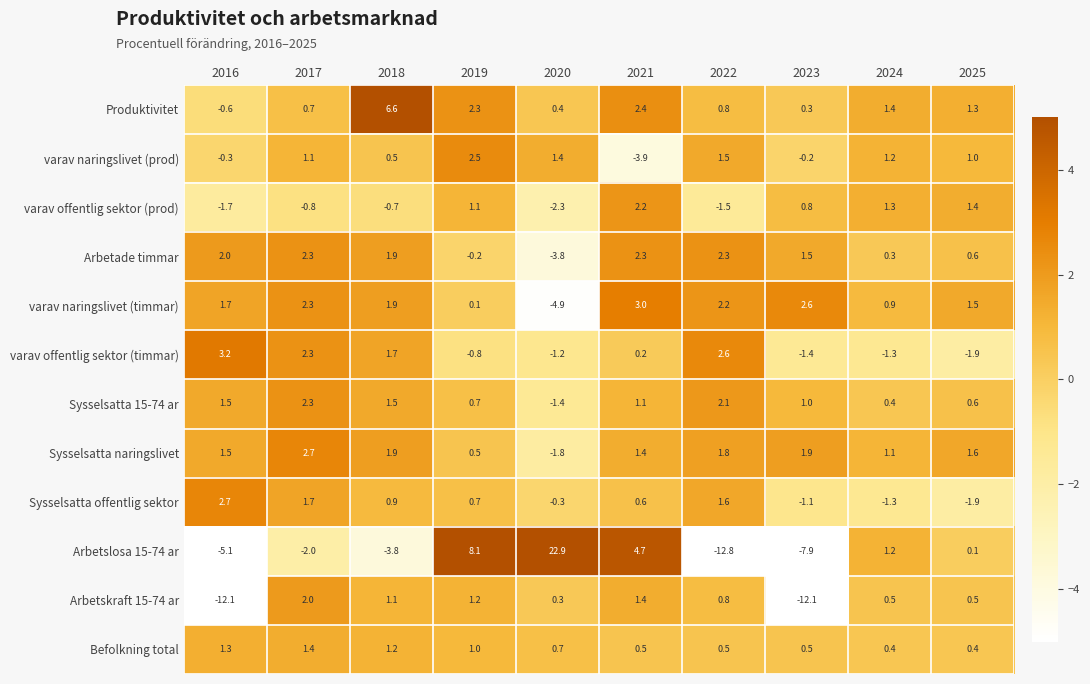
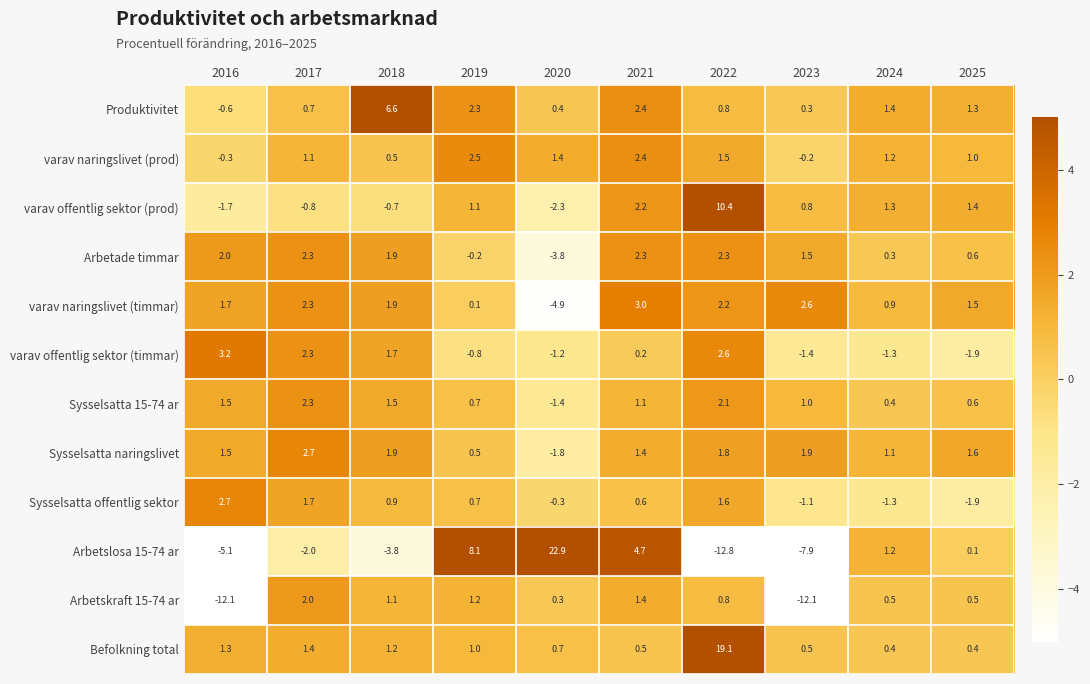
  {
    "Produktivitet": {
      "2016": -0.6,
      "2017": 0.7,
      "2018": 6.6,
      "2019": 2.3,
      "2020": 0.4,
      "2021": 2.4,
      "2022": 0.8,
      "2023": 0.3,
      "2024": 1.4,
      "2025": 1.3
    },
    "varav naringslivet (prod)": {
      "2016": -0.3,
      "2017": 1.1,
      "2018": 0.5,
      "2019": 2.5,
      "2020": 1.4,
-     "2021": -3.9,
+     "2021": 2.4,
      "2022": 1.5,
      "2023": -0.2,
      "2024": 1.2,
      "2025": 1.0
    },
    "varav offentlig sektor (prod)": {
      "2016": -1.7,
      "2017": -0.8,
      "2018": -0.7,
      "2019": 1.1,
      "2020": -2.3,
      "2021": 2.2,
-     "2022": -1.5,
+     "2022": 10.4,
      "2023": 0.8,
      "2024": 1.3,
      "2025": 1.4
    },
    "Arbetade timmar": {
      "2016": 2.0,
      "2017": 2.3,
      "2018": 1.9,
      "2019": -0.2,
      "2020": -3.8,
      "2021": 2.3,
      "2022": 2.3,
      "2023": 1.5,
      "2024": 0.3,
      "2025": 0.6
    },
    "varav naringslivet (timmar)": {
      "2016": 1.7,
      "2017": 2.3,
      "2018": 1.9,
      "2019": 0.1,
      "2020": -4.9,
      "2021": 3.0,
      "2022": 2.2,
      "2023": 2.6,
      "2024": 0.9,
      "2025": 1.5
    },
    "varav offentlig sektor (timmar)": {
      "2016": 3.2,
      "2017": 2.3,
      "2018": 1.7,
      "2019": -0.8,
      "2020": -1.2,
      "2021": 0.2,
      "2022": 2.6,
      "2023": -1.4,
      "2024": -1.3,
      "2025": -1.9
    },
    "Sysselsatta 15-74 ar": {
      "2016": 1.5,
      "2017": 2.3,
      "2018": 1.5,
      "2019": 0.7,
      "2020": -1.4,
      "2021": 1.1,
      "2022": 2.1,
      "2023": 1.0,
      "2024": 0.4,
      "2025": 0.6
    },
    "Sysselsatta naringslivet": {
      "2016": 1.5,
      "2017": 2.7,
      "2018": 1.9,
      "2019": 0.5,
      "2020": -1.8,
      "2021": 1.4,
      "2022": 1.8,
      "2023": 1.9,
      "2024": 1.1,
      "2025": 1.6
    },
    "Sysselsatta offentlig sektor": {
      "2016": 2.7,
      "2017": 1.7,
      "2018": 0.9,
      "2019": 0.7,
      "2020": -0.3,
      "2021": 0.6,
      "2022": 1.6,
      "2023": -1.1,
      "2024": -1.3,
      "2025": -1.9
    },
    "Arbetslosa 15-74 ar": {
      "2016": -5.1,
      "2017": -2.0,
      "2018": -3.8,
      "2019": 8.1,
      "2020": 22.9,
      "2021": 4.7,
      "2022": -12.8,
      "2023": -7.9,
      "2024": 1.2,
      "2025": 0.1
    },
    "Arbetskraft 15-74 ar": {
      "2016": -12.1,
      "2017": 2.0,
      "2018": 1.1,
      "2019": 1.2,
      "2020": 0.3,
      "2021": 1.4,
      "2022": 0.8,
      "2023": -12.1,
      "2024": 0.5,
      "2025": 0.5
    },
    "Befolkning total": {
      "2016": 1.3,
      "2017": 1.4,
      "2018": 1.2,
      "2019": 1.0,
      "2020": 0.7,
      "2021": 0.5,
-     "2022": 0.5,
+     "2022": 19.1,
      "2023": 0.5,
      "2024": 0.4,
      "2025": 0.4
    }
  }
